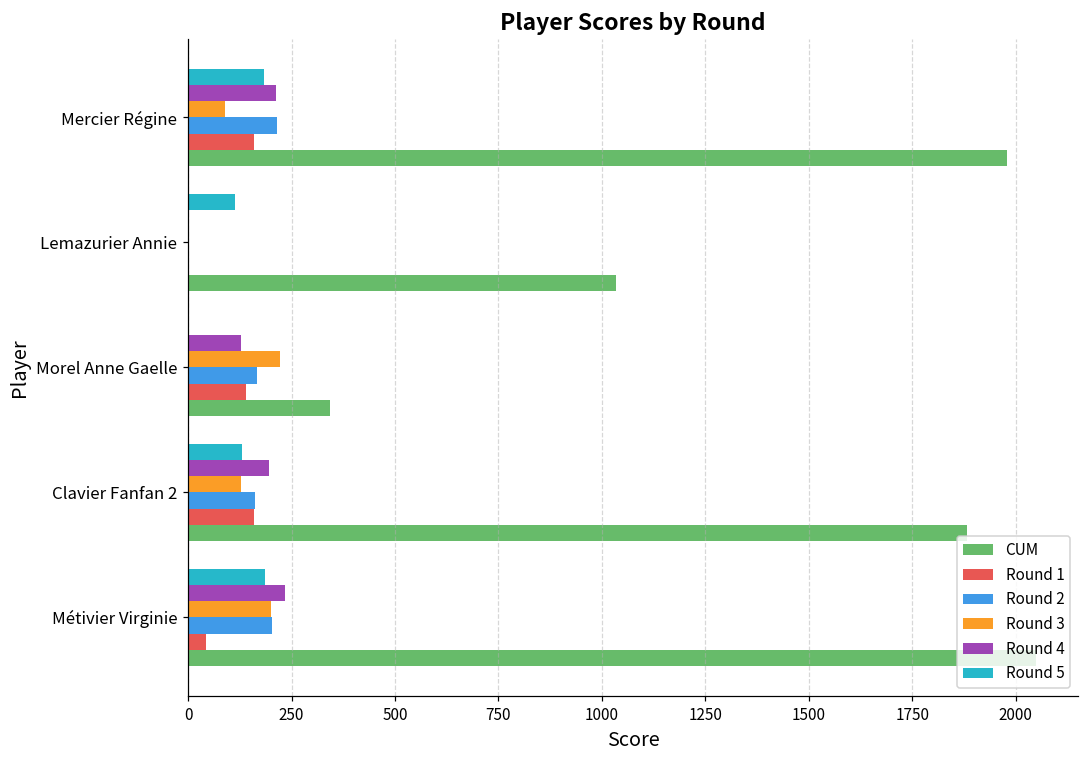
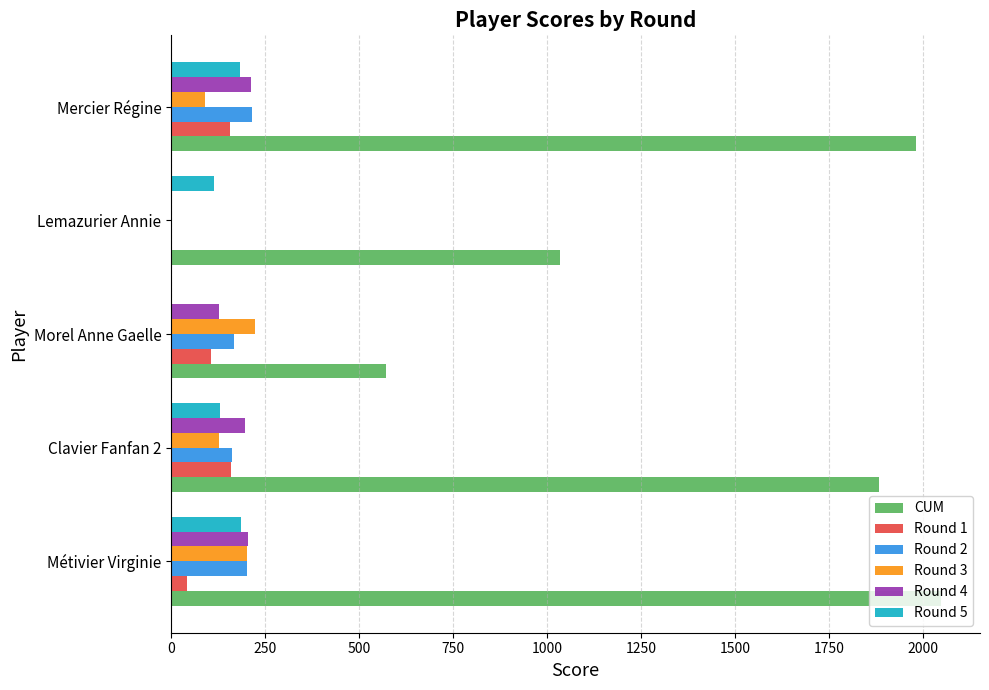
  {
    "CUM": {
      "Mercier Régine": 1980,
      "Lemazurier Annie": 1040,
-     "Morel Anne Gaelle": 340,
+     "Morel Anne Gaelle": 570,
      "Clavier Fanfan 2": 1880
    },
    "Round 1": {
      "Mercier Régine": 160,
      "Lemazurier Annie": 0,
-     "Morel Anne Gaelle": 140,
+     "Morel Anne Gaelle": 110,
      "Clavier Fanfan 2": 160,
      "Métivier Virginie": 40
    },
    "Round 3": {
      "Mercier Régine": 90,
      "Lemazurier Annie": 0,
      "Morel Anne Gaelle": 220,
      "Clavier Fanfan 2": 130,
      "Métivier Virginie": 200
    },
    "Round 4": {
      "Mercier Régine": 210,
      "Lemazurier Annie": 0,
      "Morel Anne Gaelle": 130,
      "Clavier Fanfan 2": 200,
-     "Métivier Virginie": 240
+     "Métivier Virginie": 210
    }
  }
